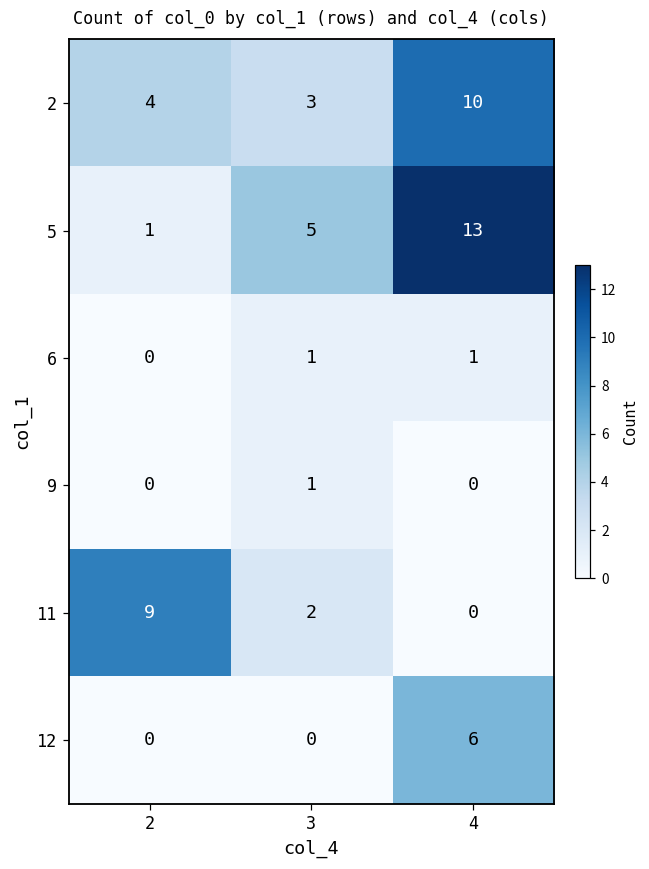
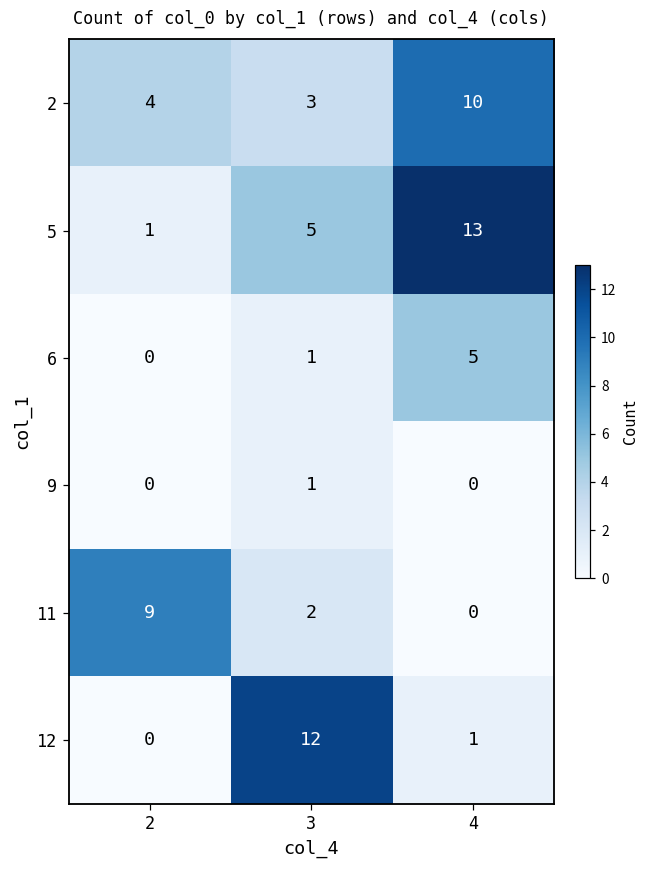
  {
    "2": {
      "2": 4,
      "3": 3,
      "4": 10
    },
    "5": {
      "2": 1,
      "3": 5,
      "4": 13
    },
    "6": {
      "2": 0,
      "3": 1,
-     "4": 1
+     "4": 5
    },
    "9": {
      "2": 0,
      "3": 1,
      "4": 0
    },
    "11": {
      "2": 9,
      "3": 2,
      "4": 0
    },
    "12": {
      "2": 0,
-     "3": 0,
-     "4": 6
+     "3": 12,
+     "4": 1
    }
  }
